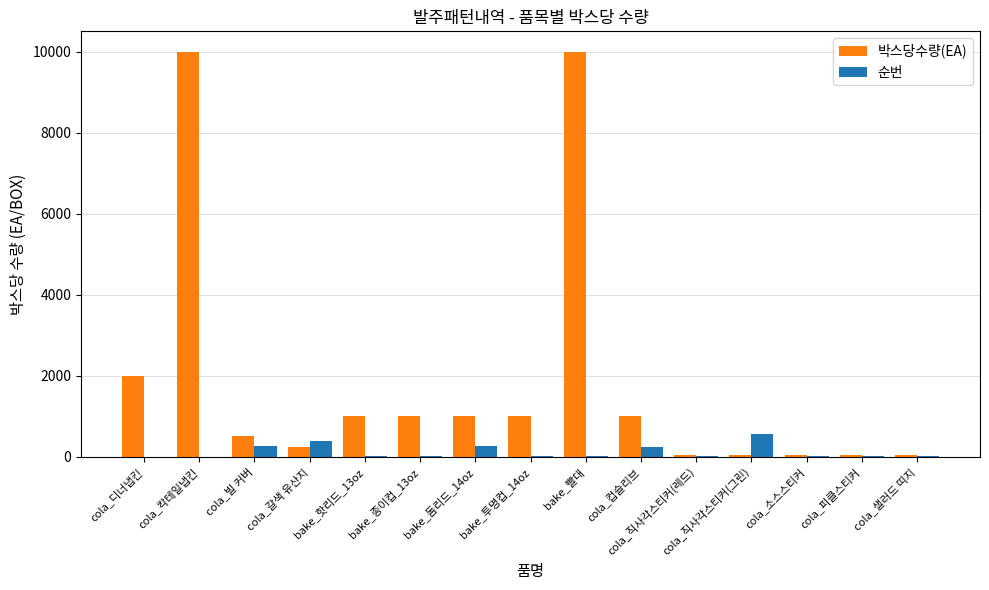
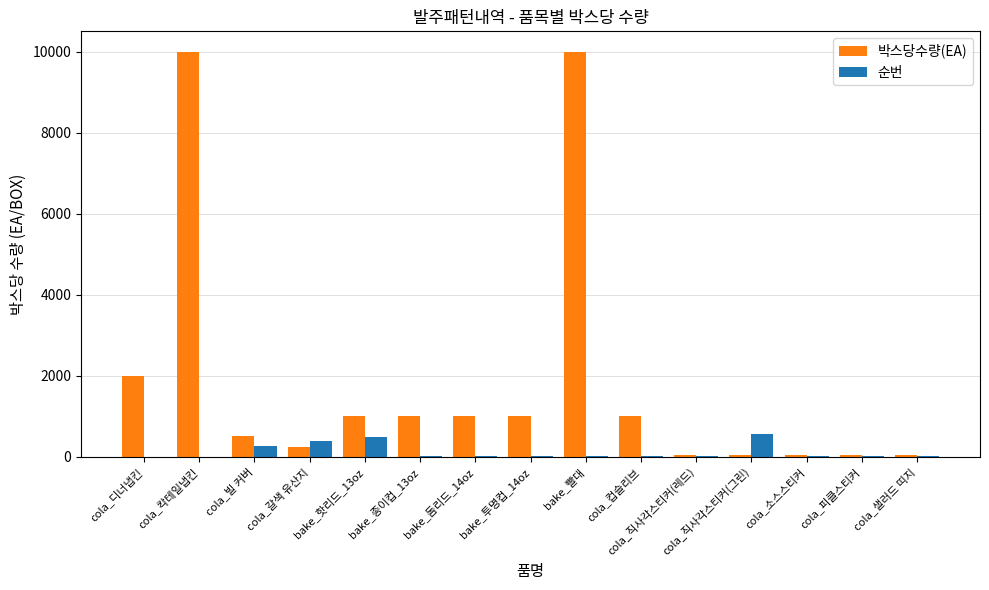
  {
    "박스당수량(EA)": {
      "cola_디너냅킨": 2000,
      "cola_칵테일냅킨": 10000,
      "cola_빌 커버": 500,
      "cola_갈색 유산지": 300,
      "bake_핫리드_13oz": 1000,
      "bake_종이컵_13oz": 1000,
      "bake_돔리드_14oz": 1000,
      "bake_투명컵_14oz": 1000,
      "bake_빨대": 10000,
      "cola_컵슬리브": 1000
    },
    "순번": {
      "cola_빌 커버": 300,
      "cola_갈색 유산지": 400,
-     "bake_핫리드_13oz": 0,
-     "bake_돔리드_14oz": 300,
-     "cola_컵슬리브": 200,
+     "bake_핫리드_13oz": 500,
+     "bake_돔리드_14oz": 0,
+     "cola_컵슬리브": 0,
      "cola_직사각스티커(그린)": 600
    }
  }
